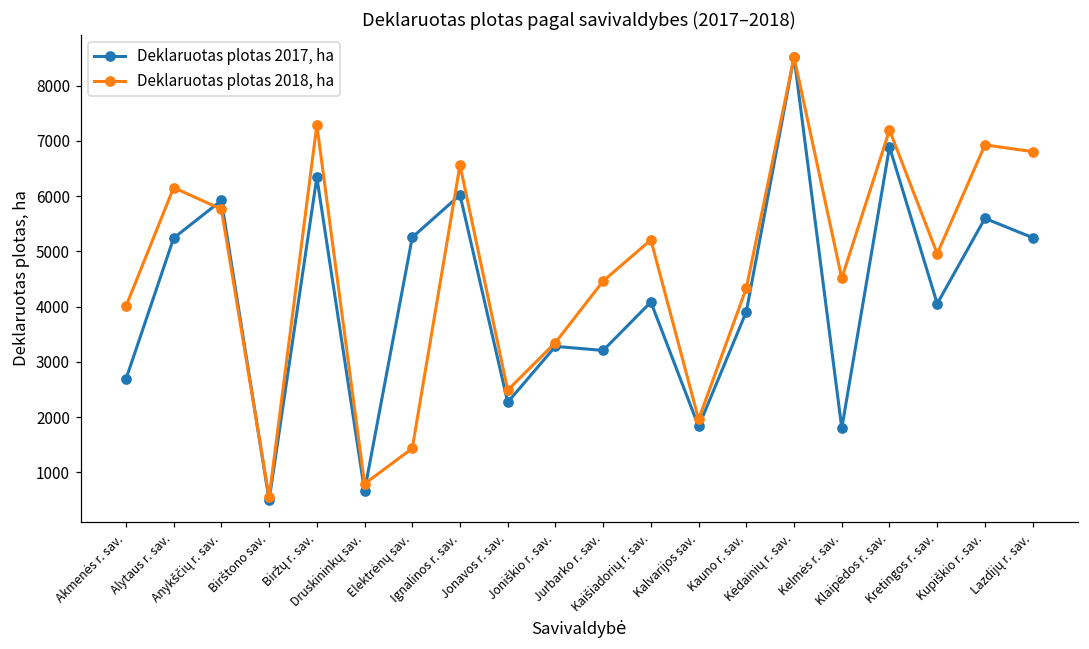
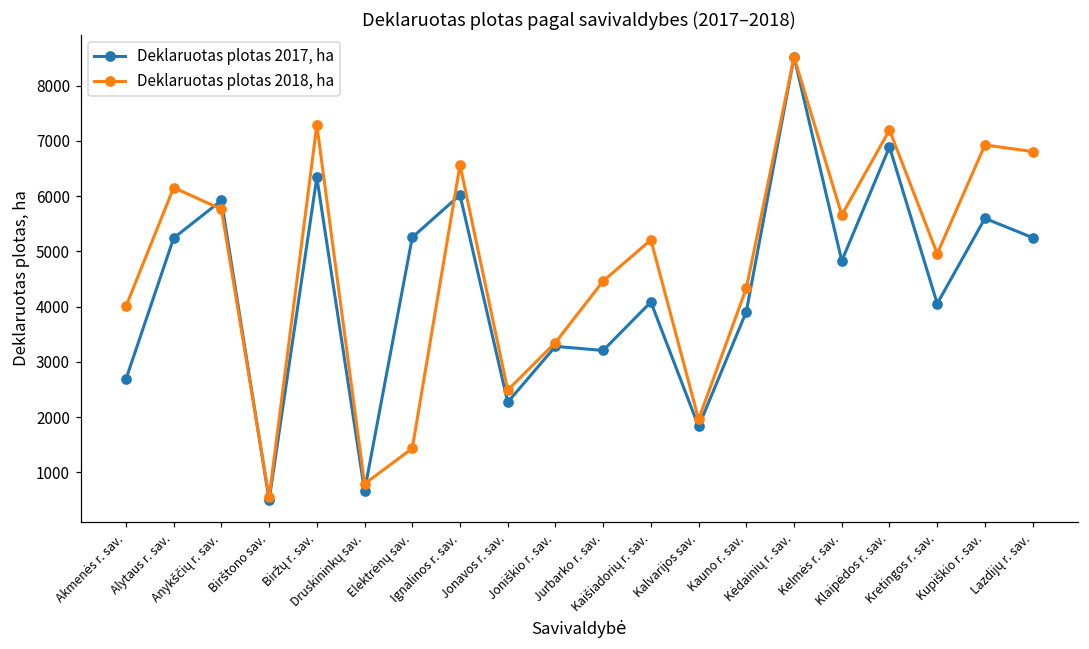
  {
    "Deklaruotas plotas 2017, ha": {
      "Akmenės r. sav.": 2700,
      "Alytaus r. sav.": 5200,
      "Anykščių r. sav.": 5900,
      "Biržų r. sav.": 6300,
      "Druskininkų sav.": 700,
      "Elektrėnų sav.": 5300,
      "Ignalinos r. sav.": 6000,
      "Jonavos r. sav.": 2300,
      "Joniškio r. sav.": 3300,
      "Jurbarko r. sav.": 3200,
      "Kaišiadorių r. sav.": 4100,
      "Kalvarijos sav.": 1800,
      "Kauno r. sav.": 3900,
-     "Kelmės r. sav.": 1800,
+     "Kelmės r. sav.": 4800,
      "Klaipėdos r. sav.": 6900,
      "Kretingos r. sav.": 4100,
      "Kupiškio r. sav.": 5600,
      "Lazdijų r. sav.": 5200
    },
    "Deklaruotas plotas 2018, ha": {
      "Akmenės r. sav.": 4000,
      "Alytaus r. sav.": 6200,
      "Anykščių r. sav.": 5800,
      "Biržų r. sav.": 7300,
      "Druskininkų sav.": 800,
      "Elektrėnų sav.": 1400,
      "Ignalinos r. sav.": 6600,
      "Jonavos r. sav.": 2500,
      "Joniškio r. sav.": 3300,
      "Jurbarko r. sav.": 4500,
      "Kaišiadorių r. sav.": 5200,
      "Kalvarijos sav.": 2000,
      "Kauno r. sav.": 4300,
-     "Kelmės r. sav.": 4500,
+     "Kelmės r. sav.": 5700,
      "Klaipėdos r. sav.": 7200,
      "Kretingos r. sav.": 5000,
      "Kupiškio r. sav.": 6900,
      "Lazdijų r. sav.": 6800
    }
  }
